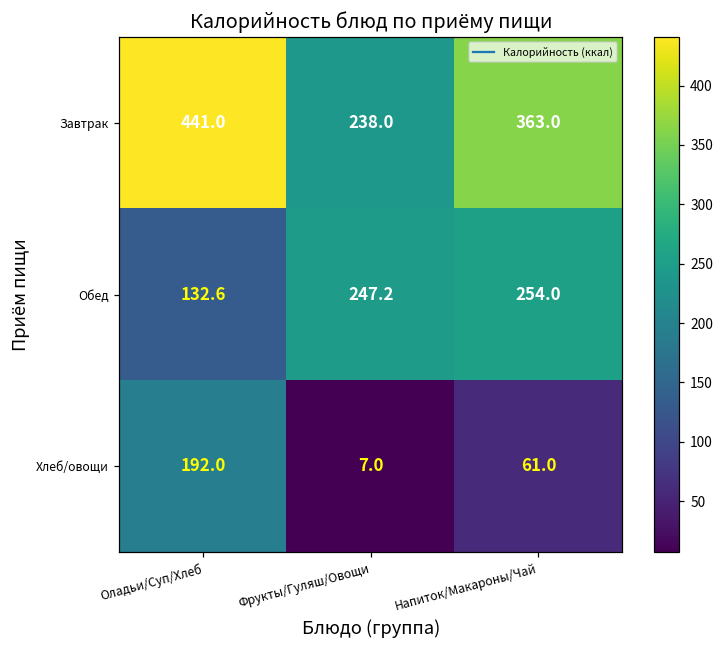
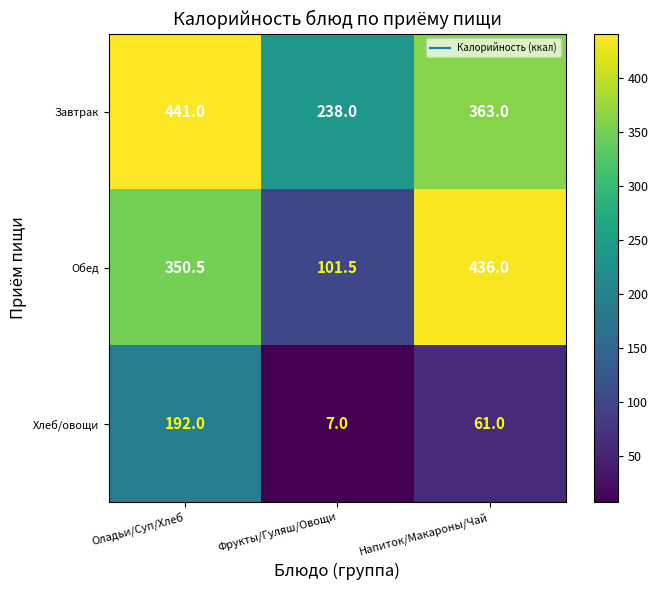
  {
    "Завтрак": {
      "Оладьи/Суп/Хлеб": 441.0,
      "Фрукты/Гуляш/Овощи": 238.0,
      "Напиток/Макароны/Чай": 363.0
    },
    "Обед": {
-     "Оладьи/Суп/Хлеб": 132.6,
-     "Фрукты/Гуляш/Овощи": 247.2,
-     "Напиток/Макароны/Чай": 254.0
+     "Оладьи/Суп/Хлеб": 350.5,
+     "Фрукты/Гуляш/Овощи": 101.5,
+     "Напиток/Макароны/Чай": 436.0
    },
    "Хлеб/овощи": {
      "Оладьи/Суп/Хлеб": 192.0,
      "Фрукты/Гуляш/Овощи": 7.0,
      "Напиток/Макароны/Чай": 61.0
    }
  }
